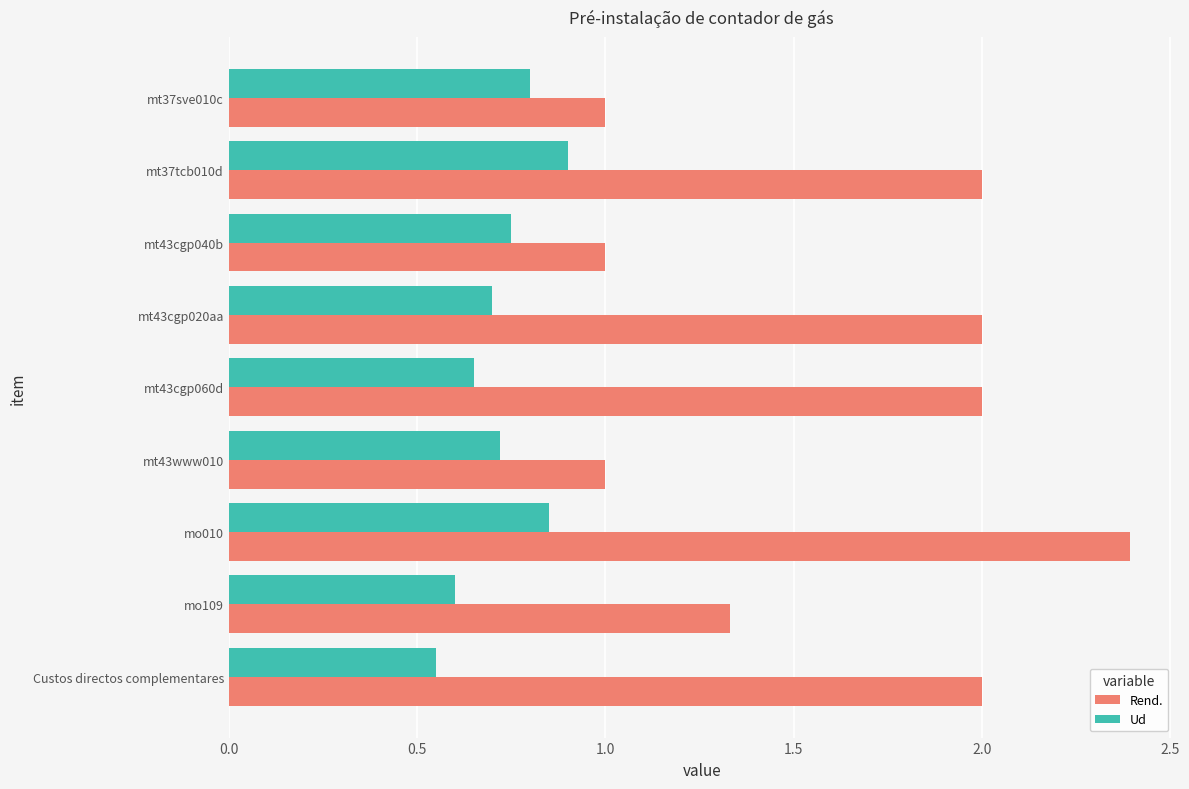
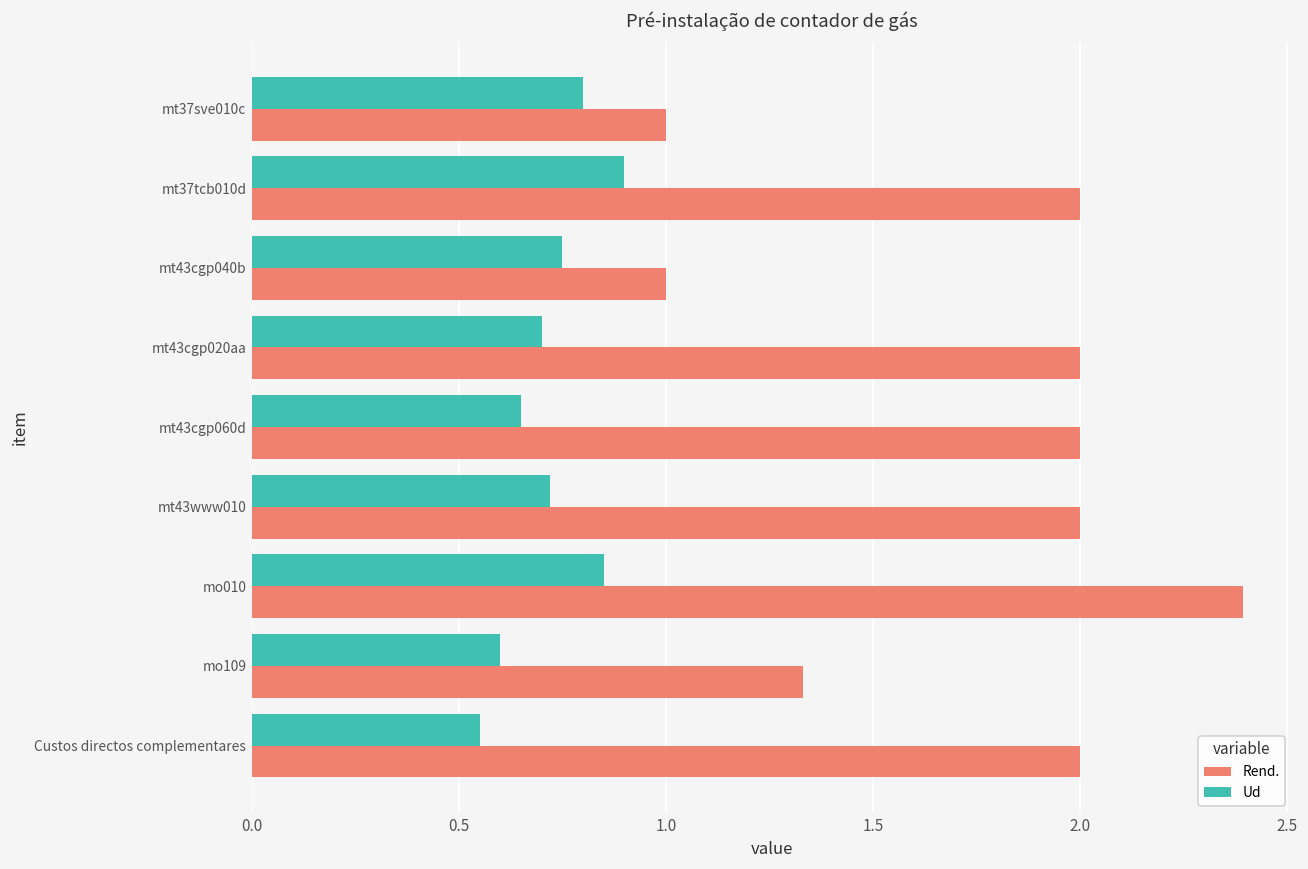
  {
    "Rend.": {
      "mt37sve010c": 1,
      "mt37tcb010d": 2,
      "mt43cgp040b": 1,
      "mt43cgp020aa": 2,
      "mt43cgp060d": 2,
-     "mt43www010": 1,
+     "mt43www010": 2,
      "mo010": 2.39,
      "mo109": 1.33,
      "Custos directos complementares": 2
    },
    "Ud": {
      "mt37sve010c": 0.80,
      "mt37tcb010d": 0.90,
      "mt43cgp040b": 0.75,
      "mt43cgp020aa": 0.70,
      "mt43cgp060d": 0.65,
      "mt43www010": 0.72,
      "mo010": 0.85,
      "mo109": 0.60,
      "Custos directos complementares": 0.55
    }
  }
